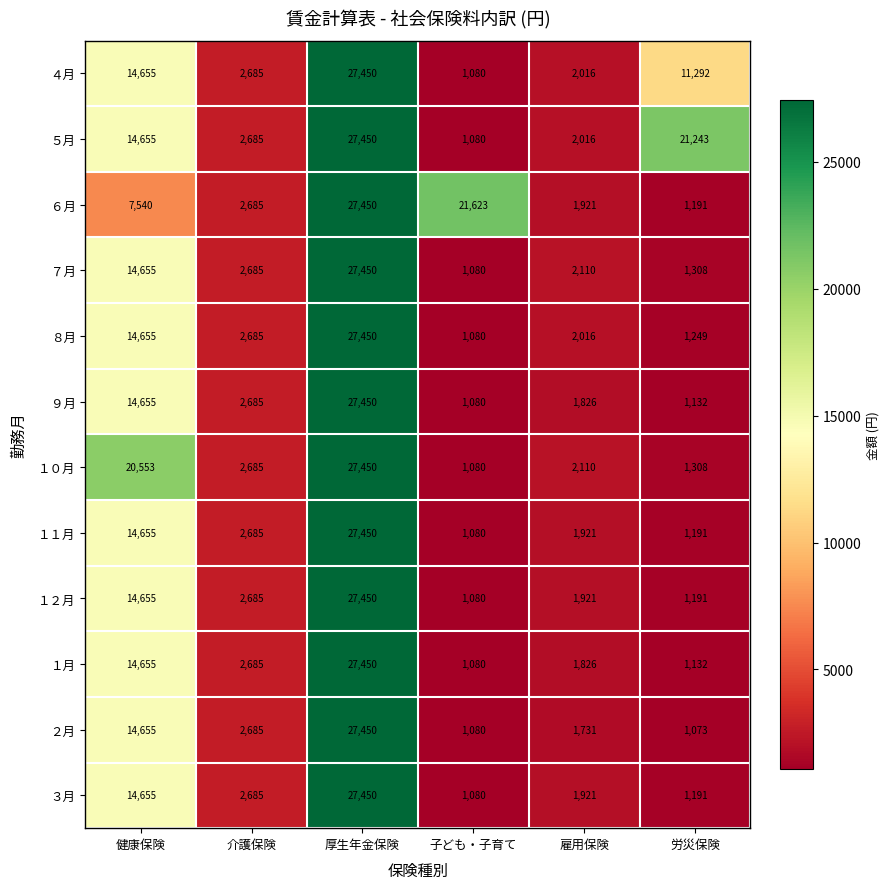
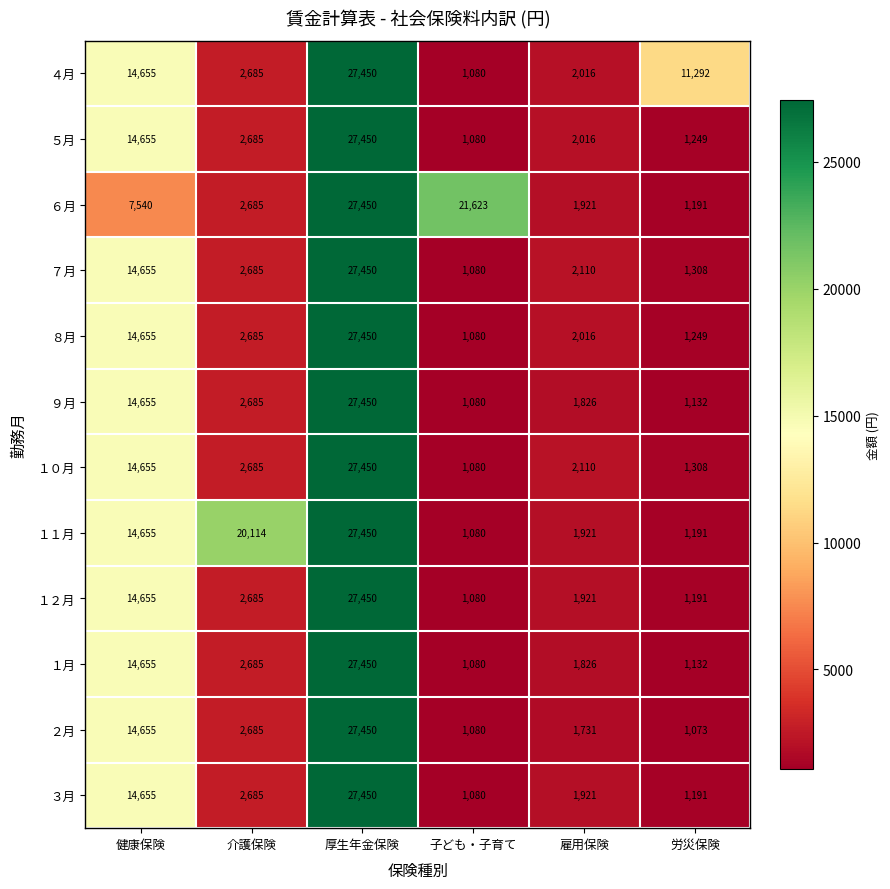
  {
    "４月": {
      "健康保険": "14,655",
      "介護保険": "2,685",
      "厚生年金保険": "27,450",
      "子ども・子育て": "1,080",
      "雇用保険": "2,016",
      "労災保険": "11,292"
    },
    "５月": {
      "健康保険": "14,655",
      "介護保険": "2,685",
      "厚生年金保険": "27,450",
      "子ども・子育て": "1,080",
      "雇用保険": "2,016",
-     "労災保険": "21,243"
+     "労災保険": "1,249"
    },
    "６月": {
      "健康保険": "7,540",
      "介護保険": "2,685",
      "厚生年金保険": "27,450",
      "子ども・子育て": "21,623",
      "雇用保険": "1,921",
      "労災保険": "1,191"
    },
    "７月": {
      "健康保険": "14,655",
      "介護保険": "2,685",
      "厚生年金保険": "27,450",
      "子ども・子育て": "1,080",
      "雇用保険": "2,110",
      "労災保険": "1,308"
    },
    "８月": {
      "健康保険": "14,655",
      "介護保険": "2,685",
      "厚生年金保険": "27,450",
      "子ども・子育て": "1,080",
      "雇用保険": "2,016",
      "労災保険": "1,249"
    },
    "９月": {
      "健康保険": "14,655",
      "介護保険": "2,685",
      "厚生年金保険": "27,450",
      "子ども・子育て": "1,080",
      "雇用保険": "1,826",
      "労災保険": "1,132"
    },
    "１０月": {
-     "健康保険": "20,553",
+     "健康保険": "14,655",
      "介護保険": "2,685",
      "厚生年金保険": "27,450",
      "子ども・子育て": "1,080",
      "雇用保険": "2,110",
      "労災保険": "1,308"
    },
    "１１月": {
      "健康保険": "14,655",
-     "介護保険": "2,685",
+     "介護保険": "20,114",
      "厚生年金保険": "27,450",
      "子ども・子育て": "1,080",
      "雇用保険": "1,921",
      "労災保険": "1,191"
    },
    "１２月": {
      "健康保険": "14,655",
      "介護保険": "2,685",
      "厚生年金保険": "27,450",
      "子ども・子育て": "1,080",
      "雇用保険": "1,921",
      "労災保険": "1,191"
    },
    "１月": {
      "健康保険": "14,655",
      "介護保険": "2,685",
      "厚生年金保険": "27,450",
      "子ども・子育て": "1,080",
      "雇用保険": "1,826",
      "労災保険": "1,132"
    },
    "２月": {
      "健康保険": "14,655",
      "介護保険": "2,685",
      "厚生年金保険": "27,450",
      "子ども・子育て": "1,080",
      "雇用保険": "1,731",
      "労災保険": "1,073"
    },
    "３月": {
      "健康保険": "14,655",
      "介護保険": "2,685",
      "厚生年金保険": "27,450",
      "子ども・子育て": "1,080",
      "雇用保険": "1,921",
      "労災保険": "1,191"
    }
  }
